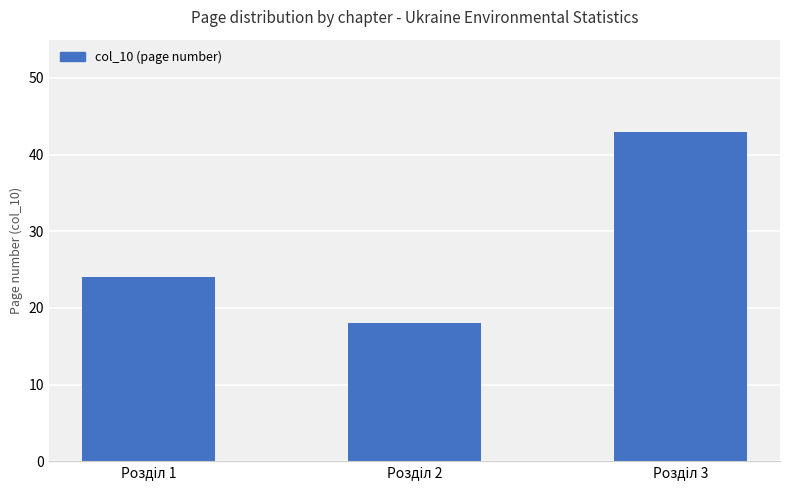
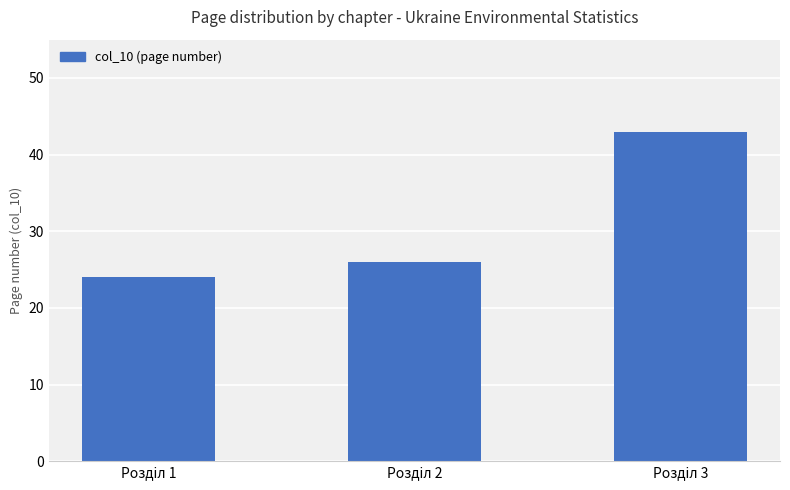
  {
    "Розділ 1": 24,
-   "Розділ 2": 18,
+   "Розділ 2": 26,
    "Розділ 3": 43
  }
